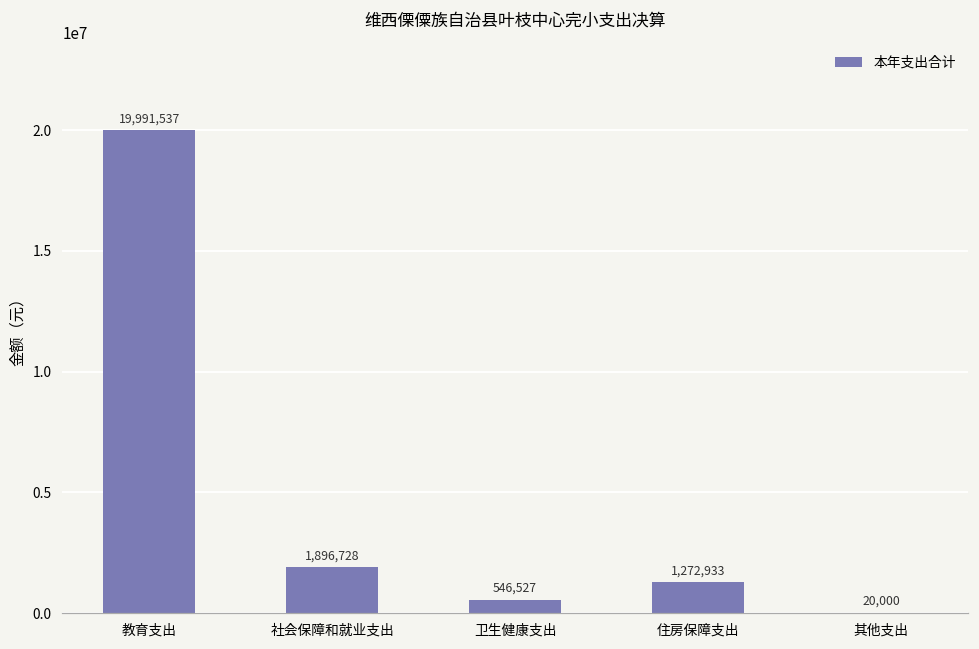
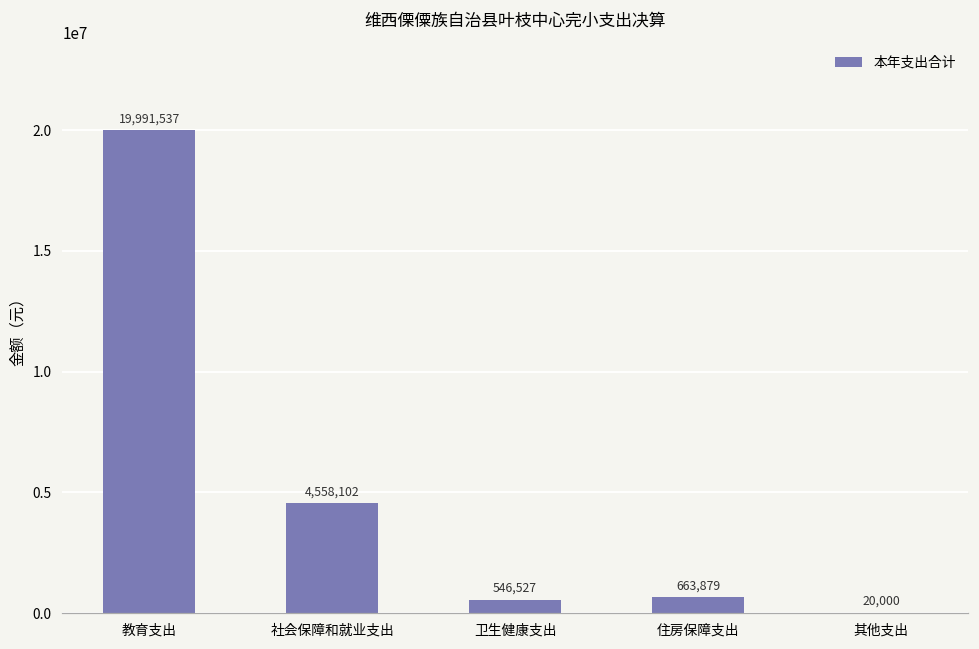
  {
    "教育支出": "19,991,537",
-   "社会保障和就业支出": "1,896,728",
+   "社会保障和就业支出": "4,558,102",
    "卫生健康支出": "546,527",
-   "住房保障支出": "1,272,933",
+   "住房保障支出": "663,879",
    "其他支出": "20,000"
  }
